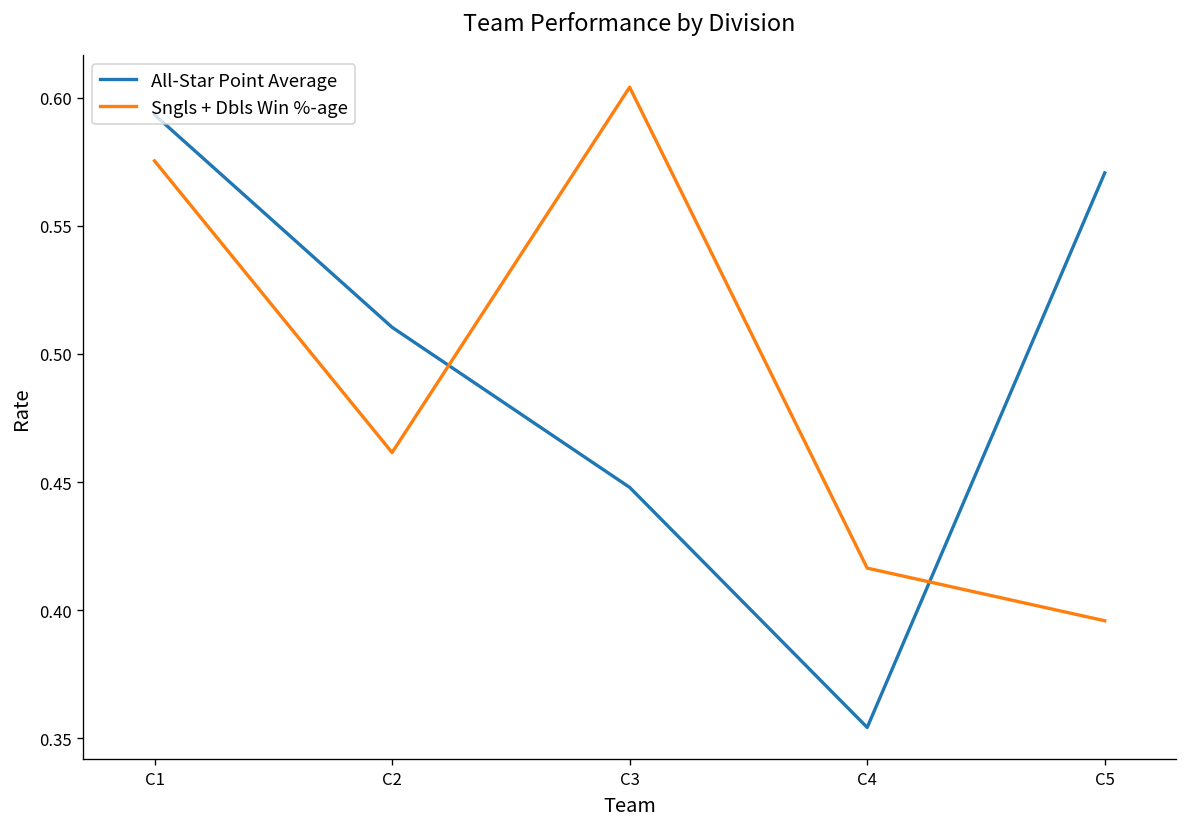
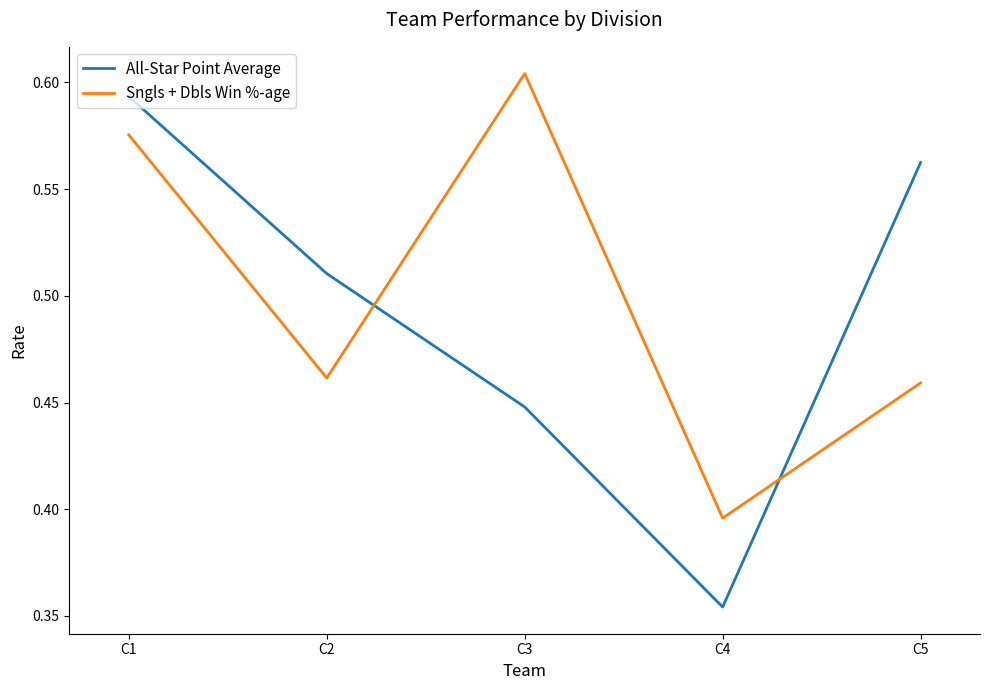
  {
    "All-Star Point Average": {
      "C2": 0.510,
      "C3": 0.448,
      "C4": 0.354,
-     "C5": 0.571
+     "C5": 0.563
    },
    "Sngls + Dbls Win %-age": {
      "C1": 0.575,
      "C2": 0.462,
      "C3": 0.604,
-     "C4": 0.416,
-     "C5": 0.396
+     "C4": 0.396,
+     "C5": 0.459
    }
  }
